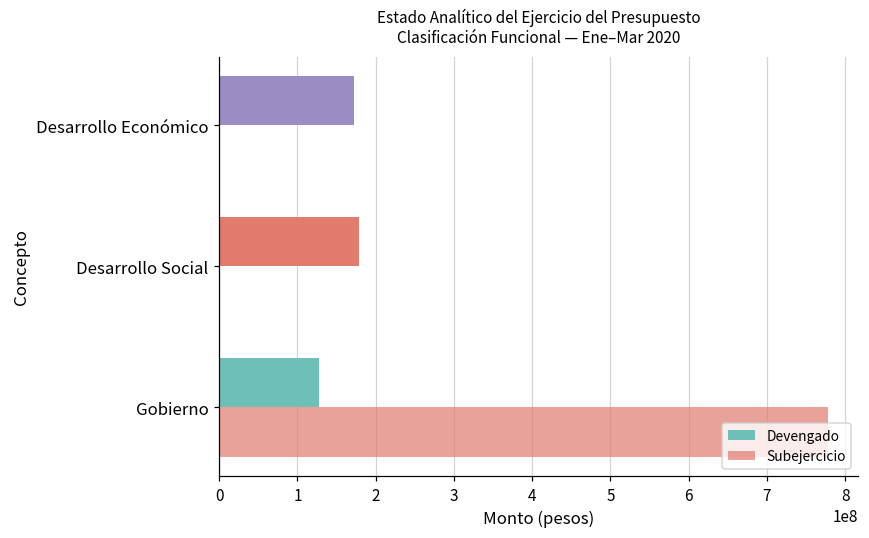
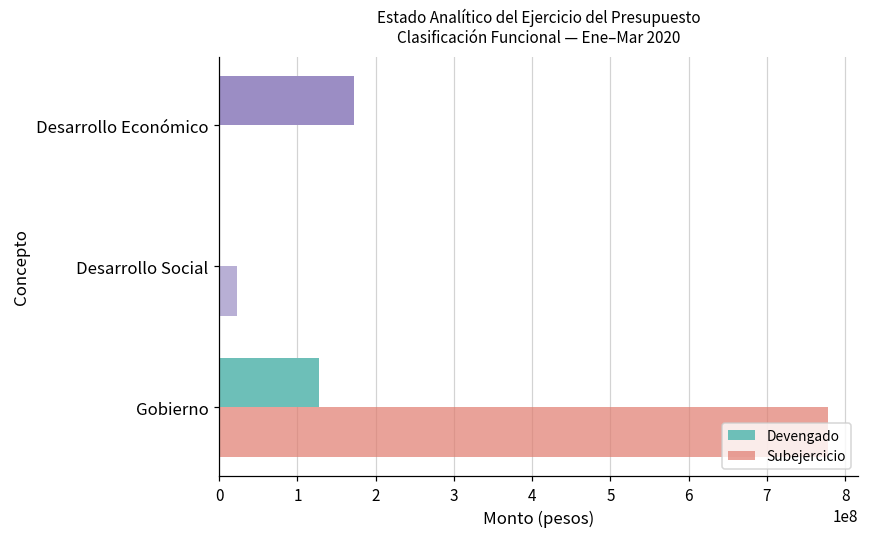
  {
    "Devengado": {
      "Desarrollo Económico": 170000000,
-     "Desarrollo Social": 180000000,
+     "Desarrollo Social": 0,
      "Gobierno": 130000000
    },
    "Subejercicio": {
      "Desarrollo Económico": 0,
-     "Desarrollo Social": 0
+     "Desarrollo Social": 20000000
    }
  }
